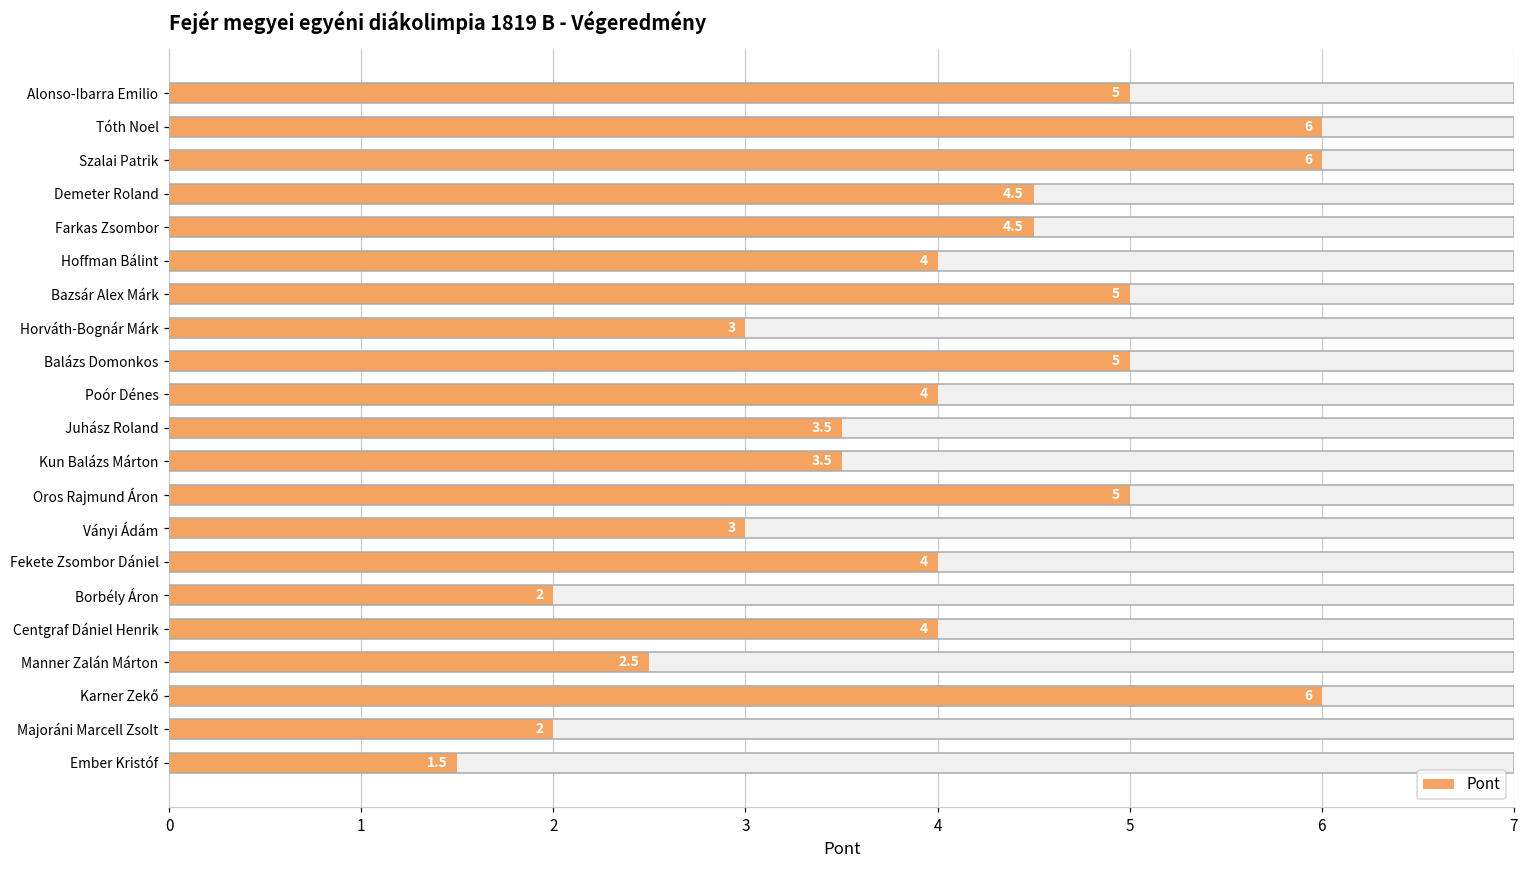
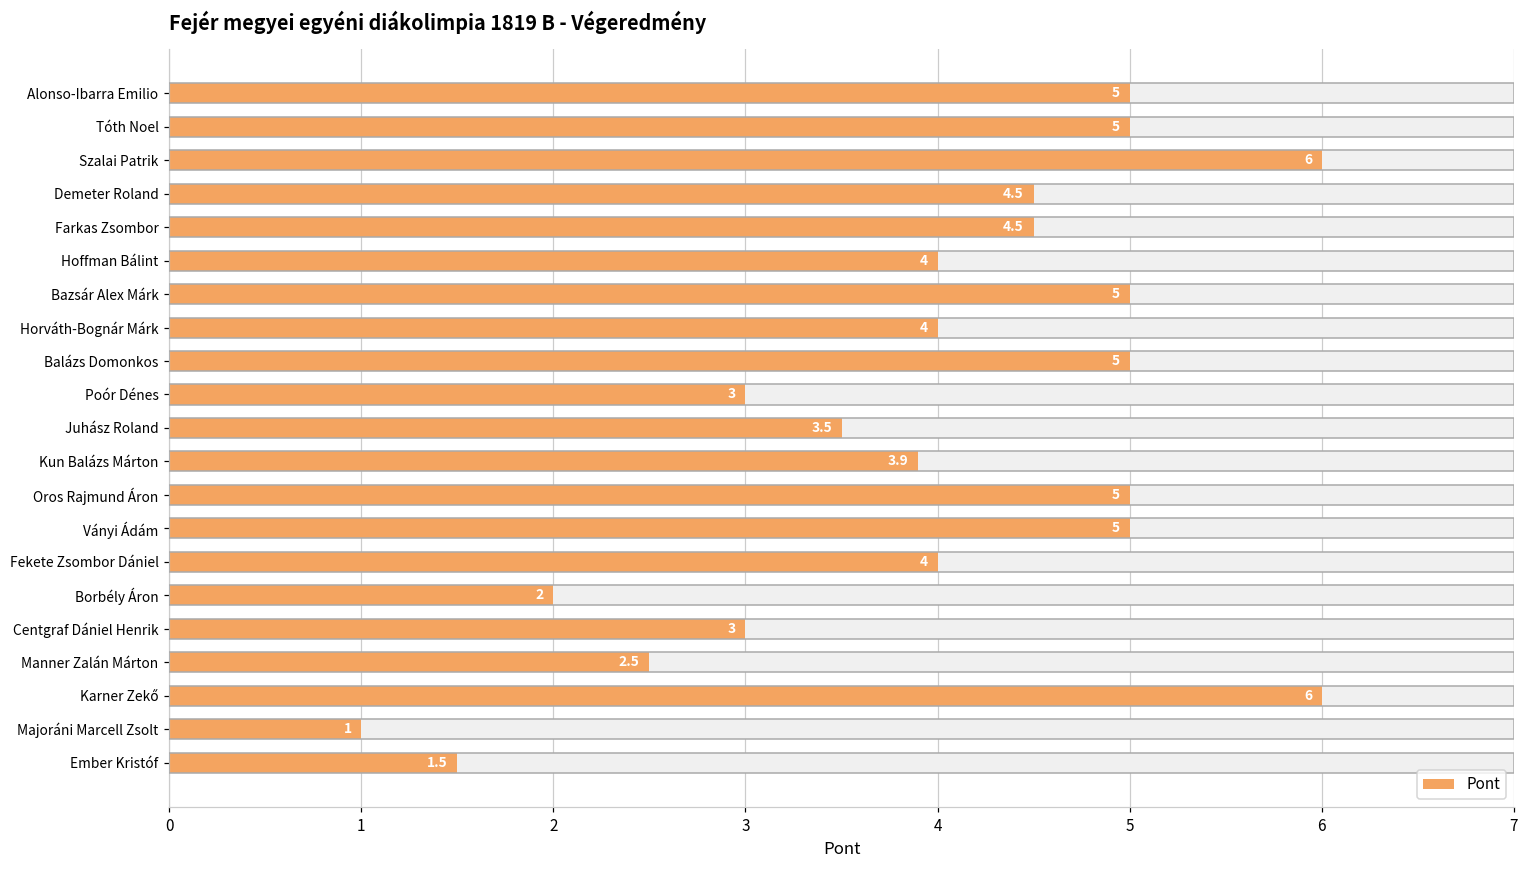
  {
    "Pont": {
-     "Tóth Noel": 6,
-     "Horváth-Bognár Márk": 3,
-     "Poór Dénes": 4,
-     "Kun Balázs Márton": 3.5,
-     "Ványi Ádám": 3,
-     "Centgraf Dániel Henrik": 4,
-     "Majoráni Marcell Zsolt": 2
+     "Tóth Noel": 5,
+     "Horváth-Bognár Márk": 4,
+     "Poór Dénes": 3,
+     "Kun Balázs Márton": 3.9,
+     "Ványi Ádám": 5,
+     "Centgraf Dániel Henrik": 3,
+     "Majoráni Marcell Zsolt": 1
    }
  }
